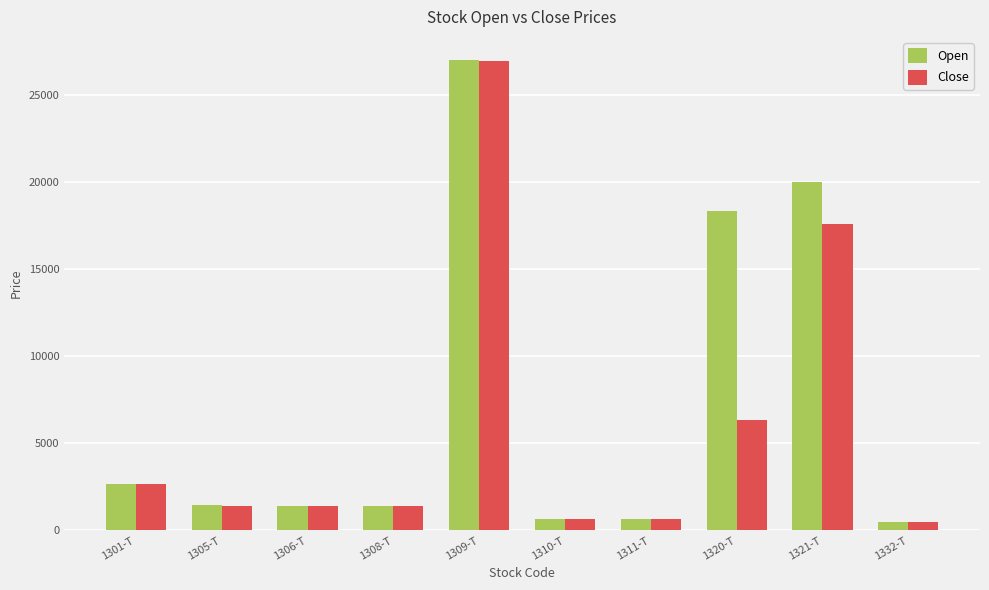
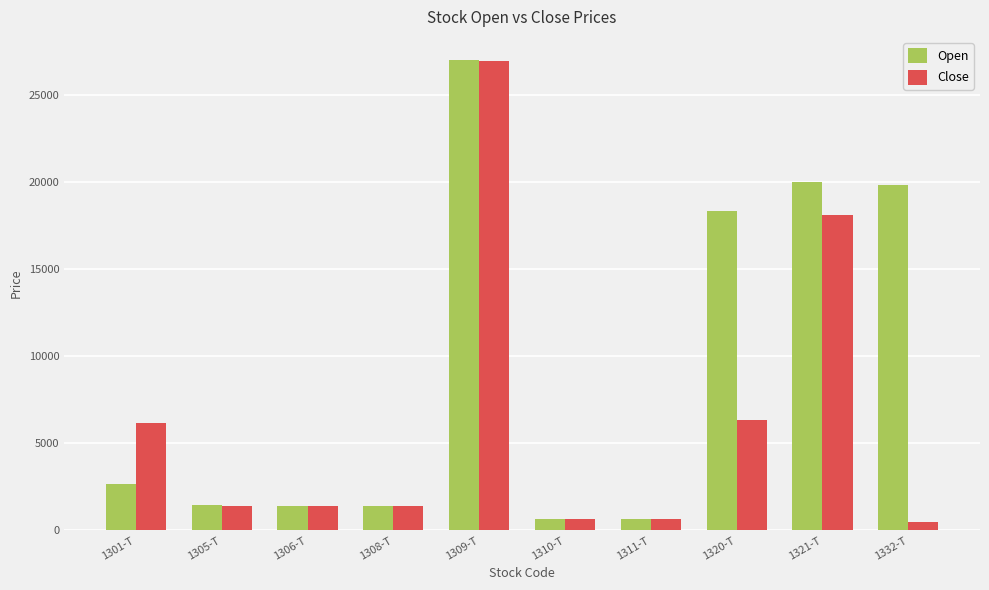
  {
    "Open": {
      "1301-T": 2600,
      "1305-T": 1400,
      "1306-T": 1400,
      "1308-T": 1400,
      "1309-T": 27000,
      "1310-T": 600,
      "1311-T": 600,
      "1320-T": 18300,
      "1321-T": 20000,
-     "1332-T": 500
+     "1332-T": 19800
    },
    "Close": {
-     "1301-T": 2600,
+     "1301-T": 6200,
      "1305-T": 1400,
      "1306-T": 1400,
      "1308-T": 1400,
      "1309-T": 27000,
      "1310-T": 600,
      "1311-T": 600,
      "1320-T": 6300,
-     "1321-T": 17600,
+     "1321-T": 18100,
      "1332-T": 500
    }
  }
